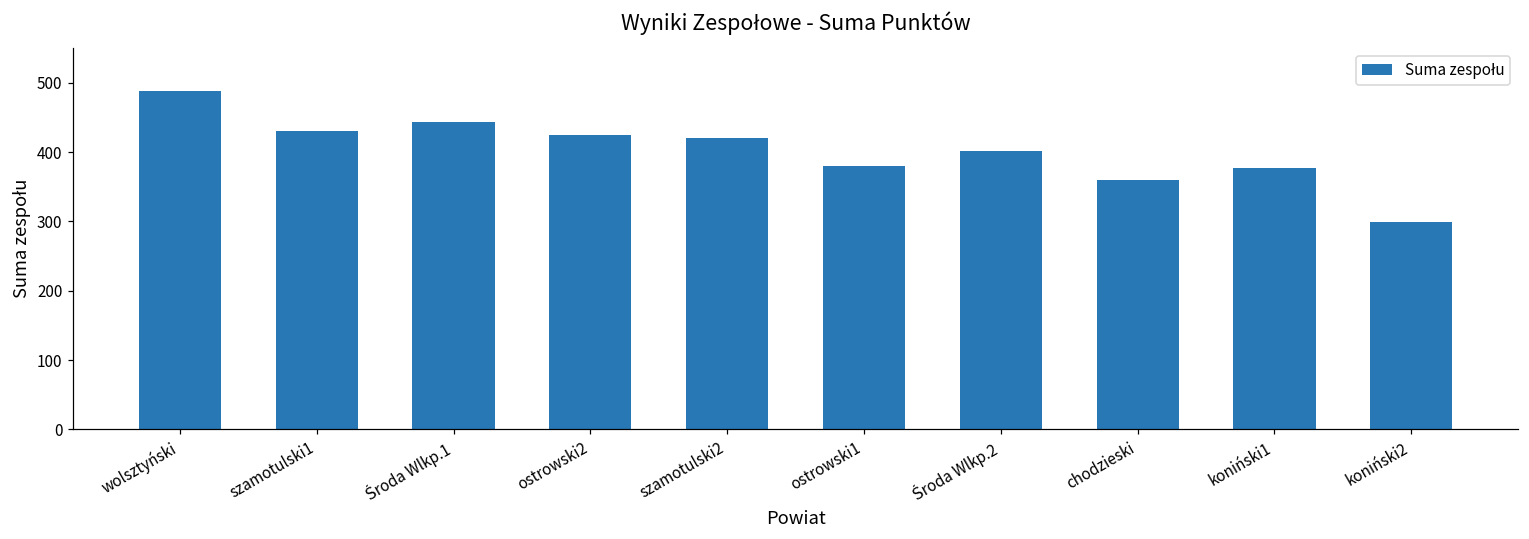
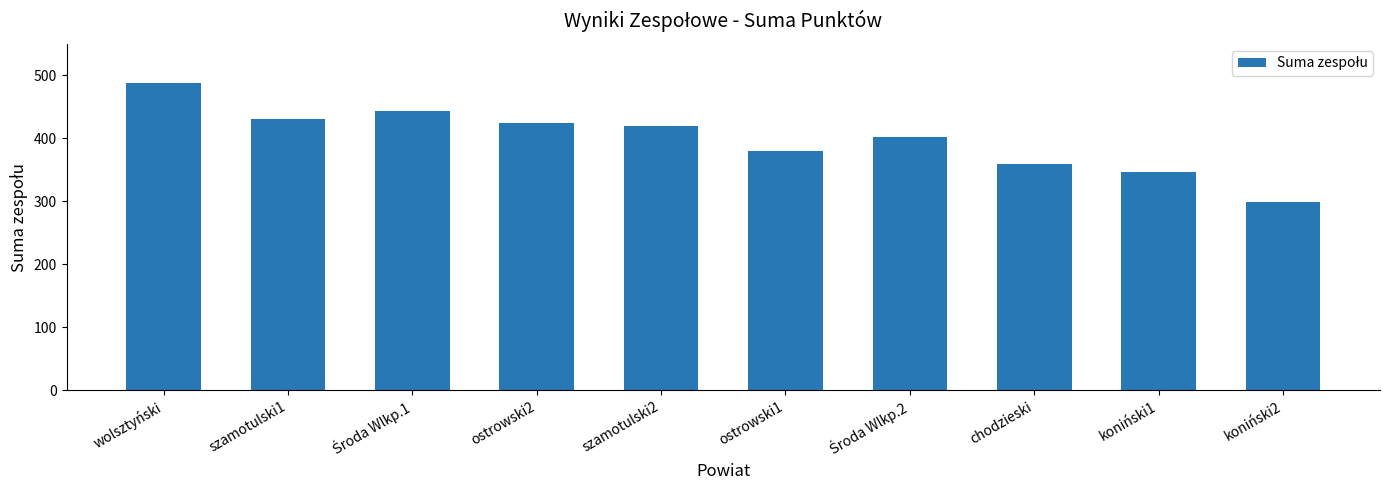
  {
    "wolsztyński": 490,
    "szamotulski1": 430,
    "Środa Wlkp.1": 440,
    "ostrowski2": 430,
    "szamotulski2": 420,
    "ostrowski1": 380,
    "Środa Wlkp.2": 400,
    "chodzieski": 360,
-   "koniński1": 380,
+   "koniński1": 350,
    "koniński2": 300
  }
